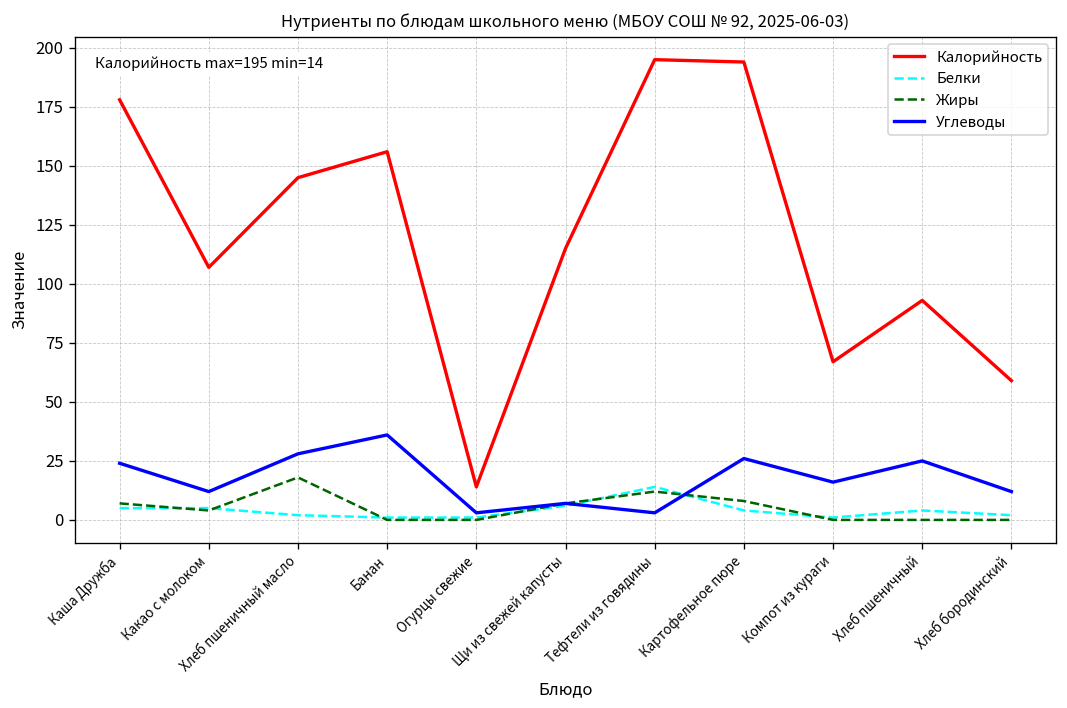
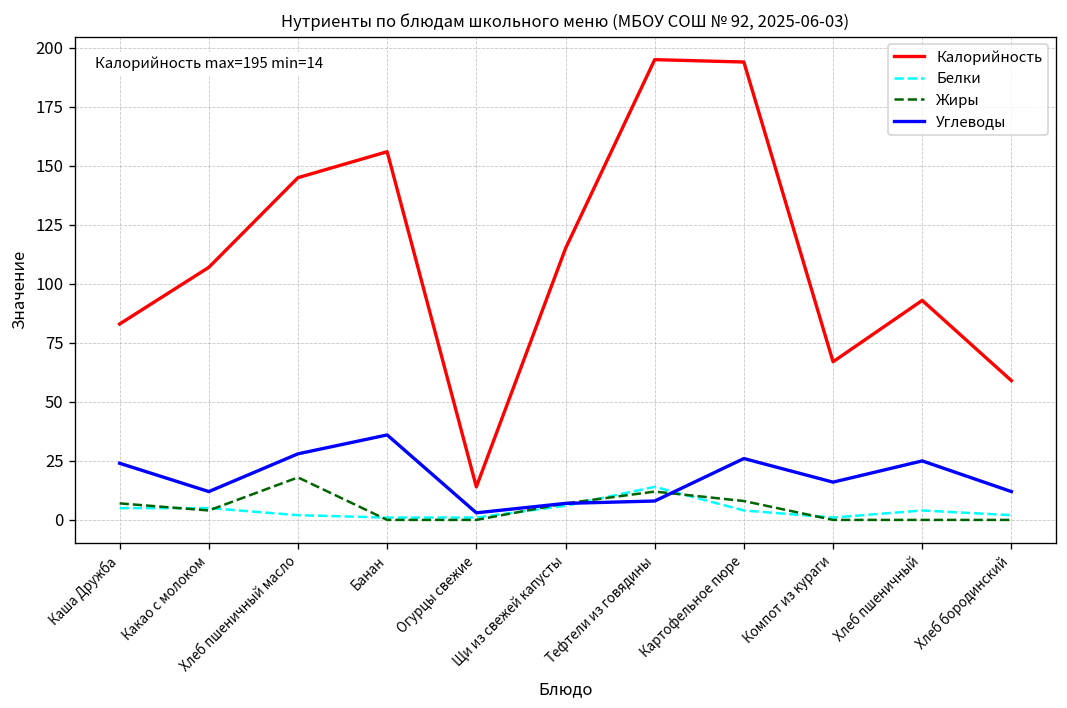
  {
    "Калорийность": {
-     "Каша Дружба": 178,
+     "Каша Дружба": 83,
      "Какао с молоком": 107,
      "Хлеб пшеничный масло": 145,
      "Банан": 156,
      "Огурцы свежие": 14,
      "Щи из свежей капусты": 115,
      "Тефтели из говядины": 195,
      "Картофельное пюре": 194,
      "Компот из кураги": 67,
      "Хлеб пшеничный": 93,
      "Хлеб бородинский": 59
    },
    "Белки": {
      "Каша Дружба": 5,
      "Хлеб пшеничный масло": 2,
      "Тефтели из говядины": 14,
      "Картофельное пюре": 4,
      "Хлеб пшеничный": 4,
      "Хлеб бородинский": 2
    },
    "Жиры": {
      "Каша Дружба": 7,
      "Хлеб пшеничный масло": 18,
      "Тефтели из говядины": 12,
      "Картофельное пюре": 8,
      "Хлеб пшеничный": 0,
      "Хлеб бородинский": 0
    },
    "Углеводы": {
      "Каша Дружба": 24,
      "Какао с молоком": 12,
      "Хлеб пшеничный масло": 28,
      "Банан": 36,
      "Огурцы свежие": 3,
-     "Тефтели из говядины": 3,
+     "Тефтели из говядины": 8,
      "Картофельное пюре": 26,
      "Компот из кураги": 16,
      "Хлеб пшеничный": 25,
      "Хлеб бородинский": 12
    }
  }
